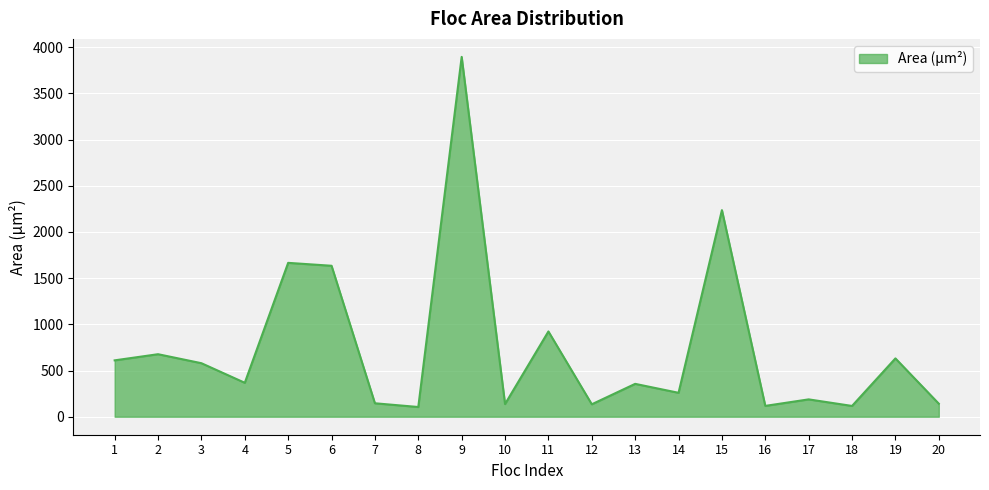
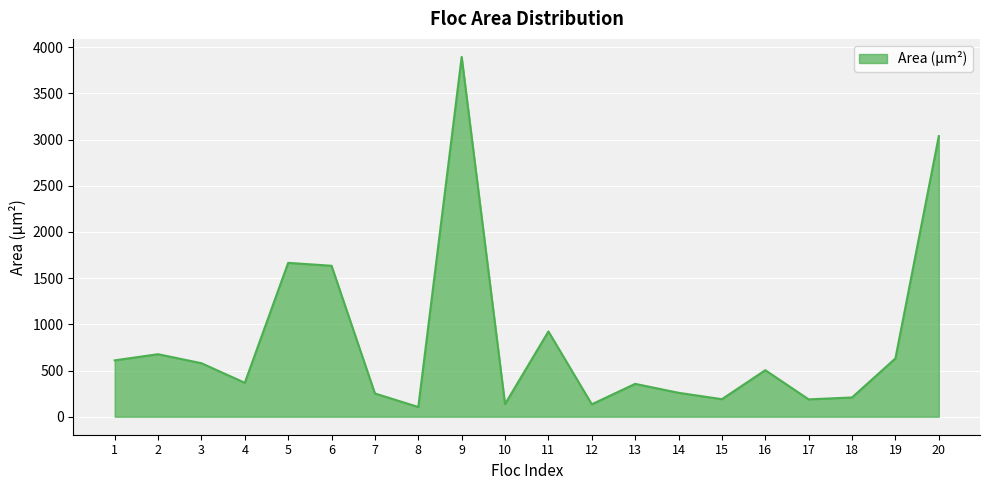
  {
    "1": 600,
    "2": 700,
    "3": 600,
    "4": 400,
    "5": 1700,
    "6": 1600,
-   "7": 100,
+   "7": 300,
    "8": 100,
    "9": 3900,
    "10": 100,
    "11": 900,
    "12": 100,
    "13": 400,
    "14": 300,
-   "15": 2200,
-   "16": 100,
+   "15": 200,
+   "16": 500,
    "17": 200,
-   "18": 100,
+   "18": 200,
    "19": 600,
-   "20": 100
+   "20": 3000
  }
